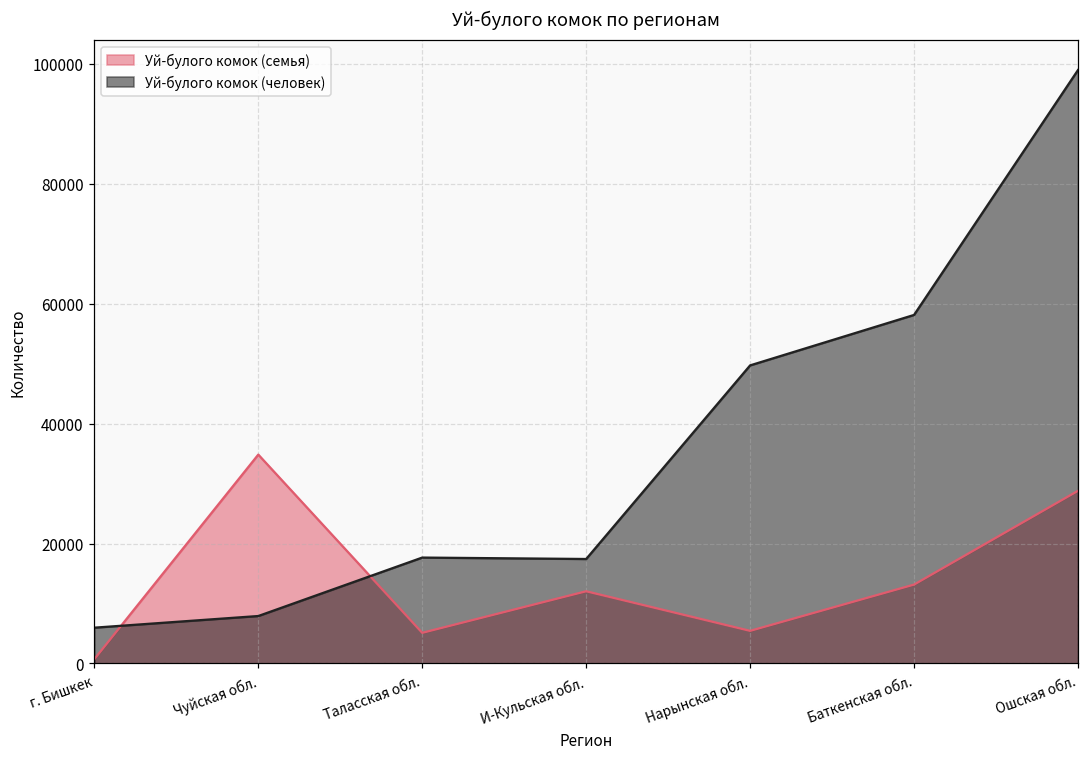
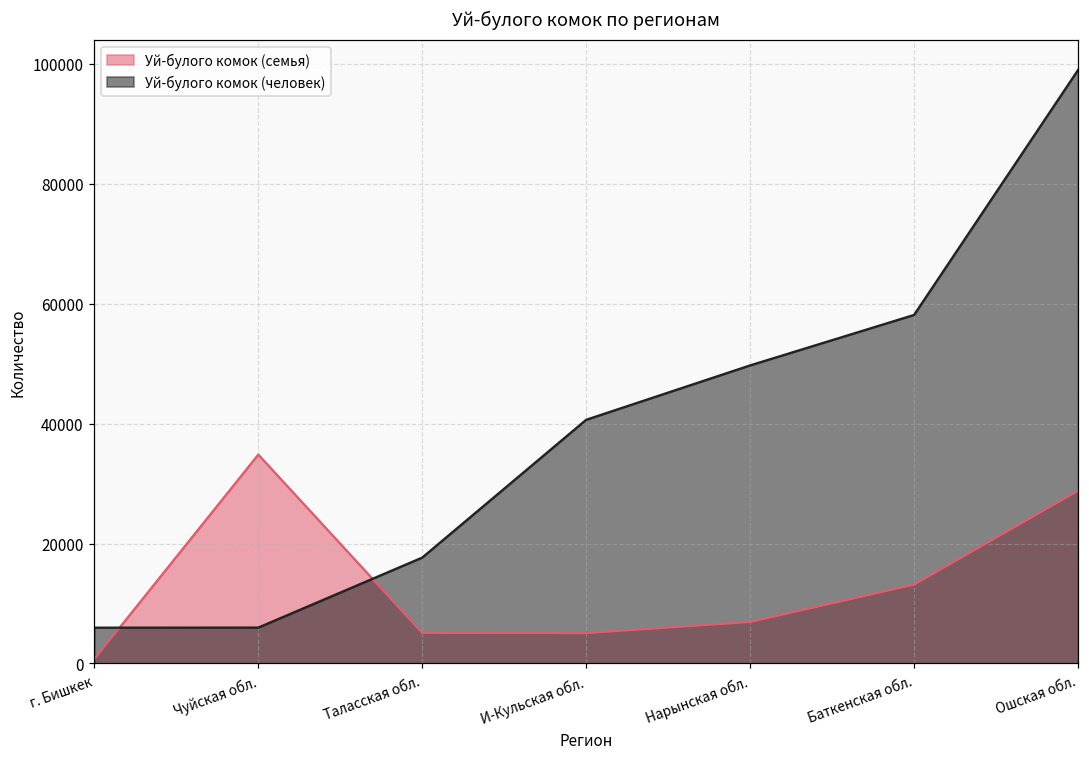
  {
    "Уй-булого комок (семья)": {
      "г. Бишкек": 1000,
      "Чуйская обл.": 35000,
      "Таласская обл.": 5000,
-     "И-Кульская обл.": 12000,
-     "Нарынская обл.": 5000,
+     "И-Кульская обл.": 5000,
+     "Нарынская обл.": 7000,
      "Баткенская обл.": 13000,
      "Ошская обл.": 29000
    },
    "Уй-булого комок (человек)": {
      "г. Бишкек": 6000,
-     "Чуйская обл.": 8000,
+     "Чуйская обл.": 6000,
      "Таласская обл.": 18000,
-     "И-Кульская обл.": 17000,
+     "И-Кульская обл.": 41000,
      "Нарынская обл.": 50000,
      "Баткенская обл.": 58000,
      "Ошская обл.": 99000
    }
  }
